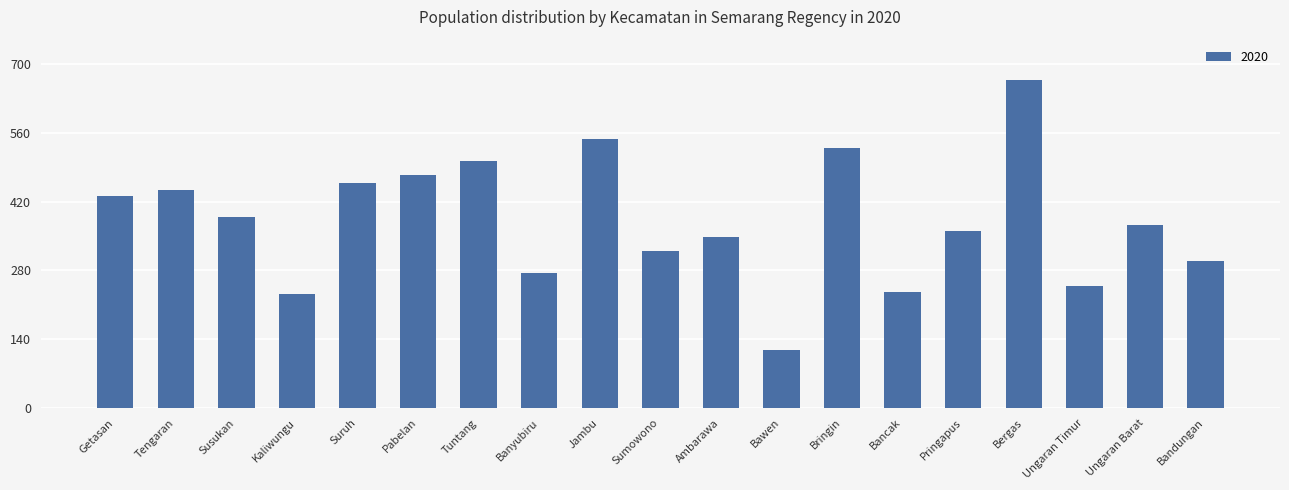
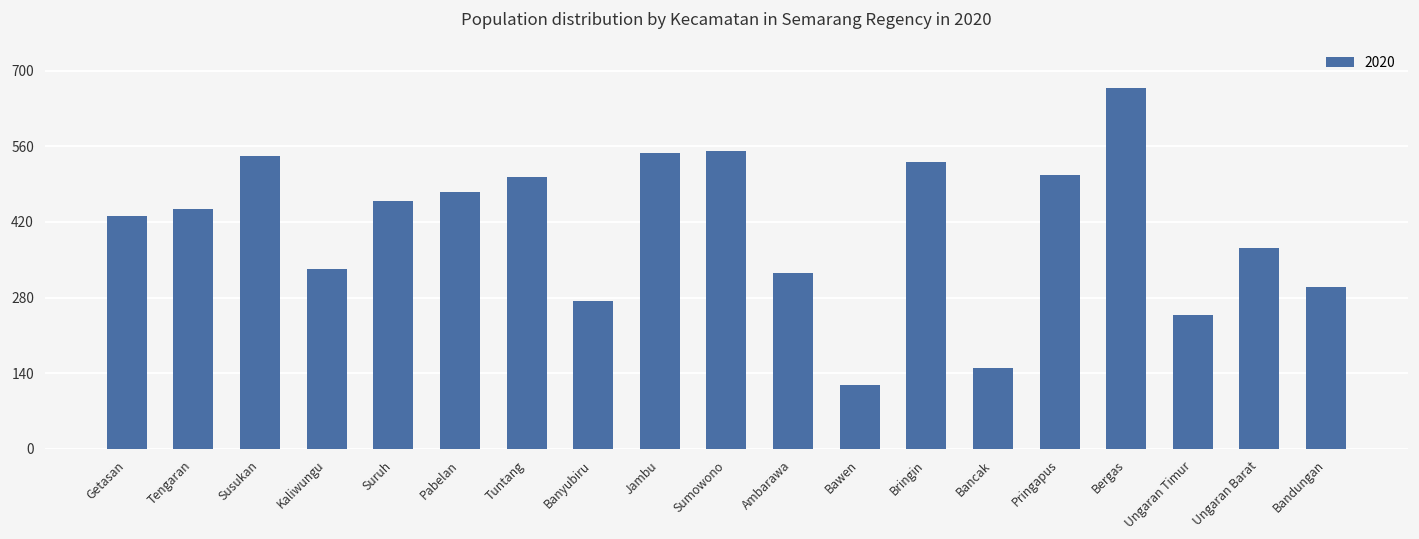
  {
    "Getasan": 430,
    "Tengaran": 440,
-   "Susukan": 390,
-   "Kaliwungu": 230,
+   "Susukan": 540,
+   "Kaliwungu": 330,
    "Suruh": 460,
    "Pabelan": 480,
    "Tuntang": 500,
    "Banyubiru": 270,
    "Jambu": 550,
-   "Sumowono": 320,
-   "Ambarawa": 350,
+   "Sumowono": 550,
+   "Ambarawa": 330,
    "Bawen": 120,
    "Bringin": 530,
-   "Bancak": 240,
-   "Pringapus": 360,
+   "Bancak": 150,
+   "Pringapus": 510,
    "Bergas": 670,
    "Ungaran Timur": 250,
    "Ungaran Barat": 370,
    "Bandungan": 300
  }
